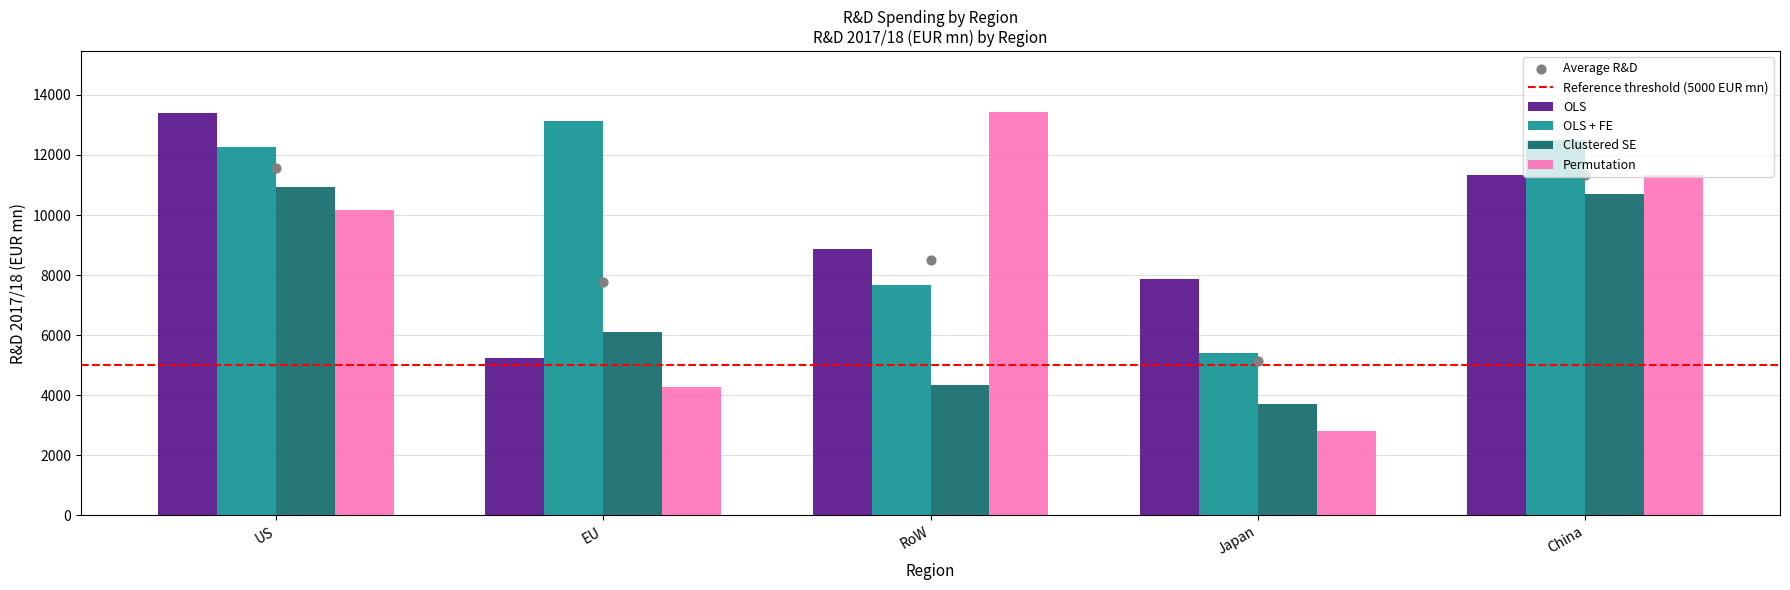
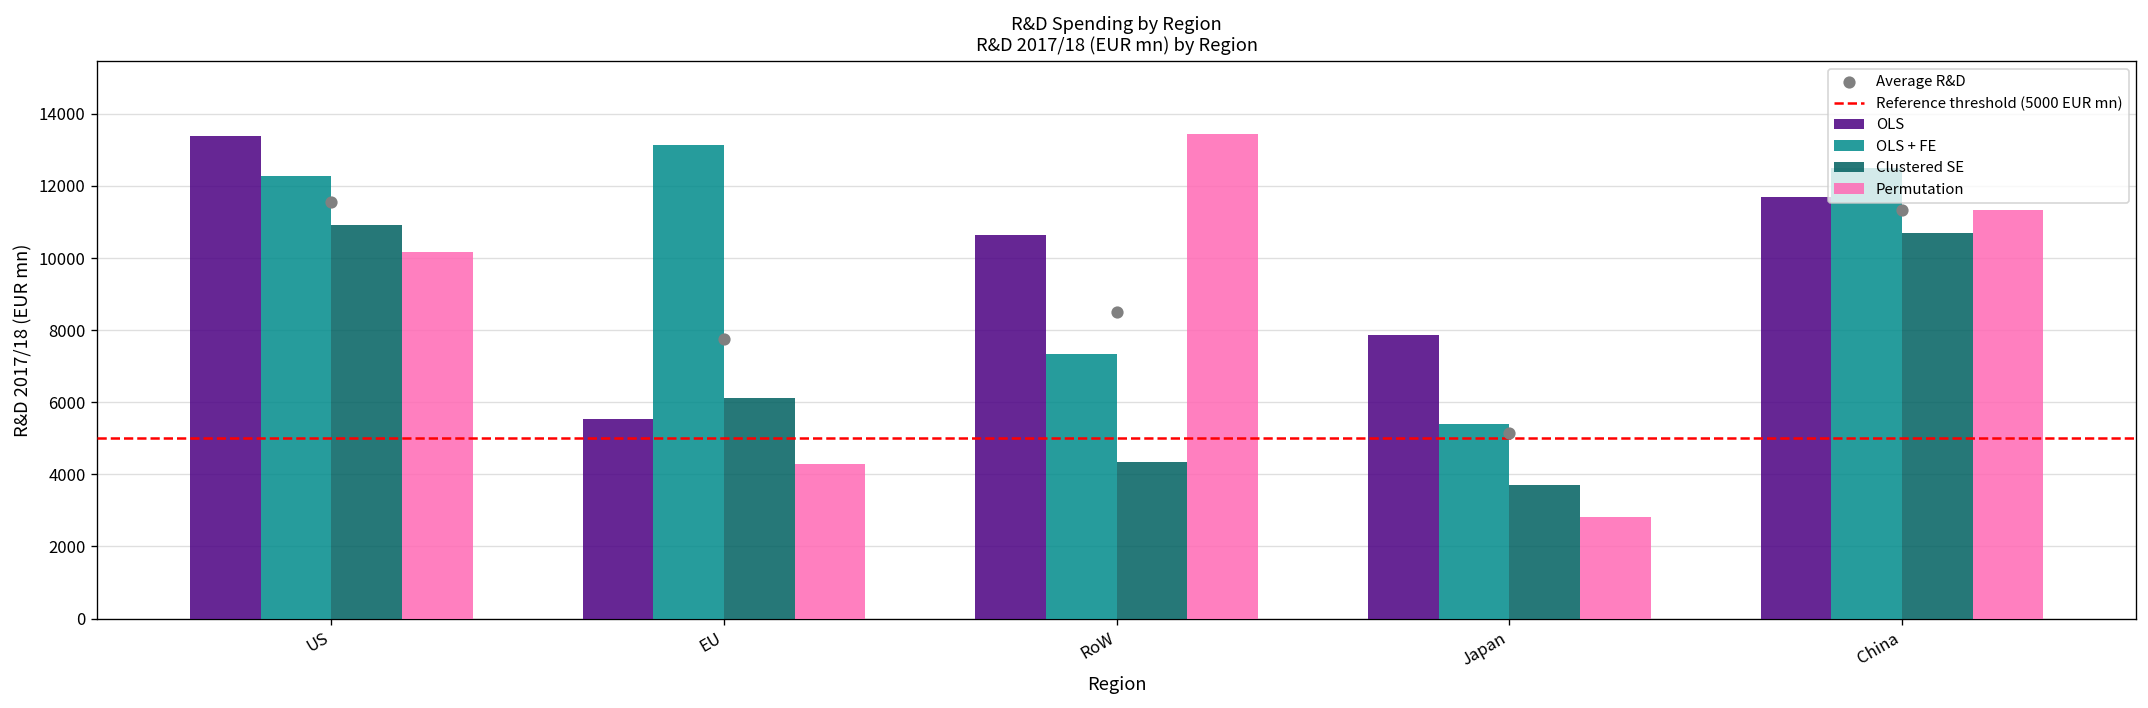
  {
    "OLS": {
      "US": 13400,
-     "EU": 5200,
-     "RoW": 8900,
+     "EU": 5500,
+     "RoW": 10600,
      "Japan": 7900,
-     "China": 11300
+     "China": 11700
    },
    "OLS + FE": {
      "US": 12300,
      "EU": 13100,
-     "RoW": 7700,
+     "RoW": 7300,
      "Japan": 5400
    },
    "Clustered SE": {
      "US": 10900,
      "EU": 6100,
      "RoW": 4400,
      "Japan": 3700,
      "China": 10700
    },
    "Permutation": {
      "US": 10200,
      "EU": 4300,
      "RoW": 13400,
      "Japan": 2800
    }
  }
